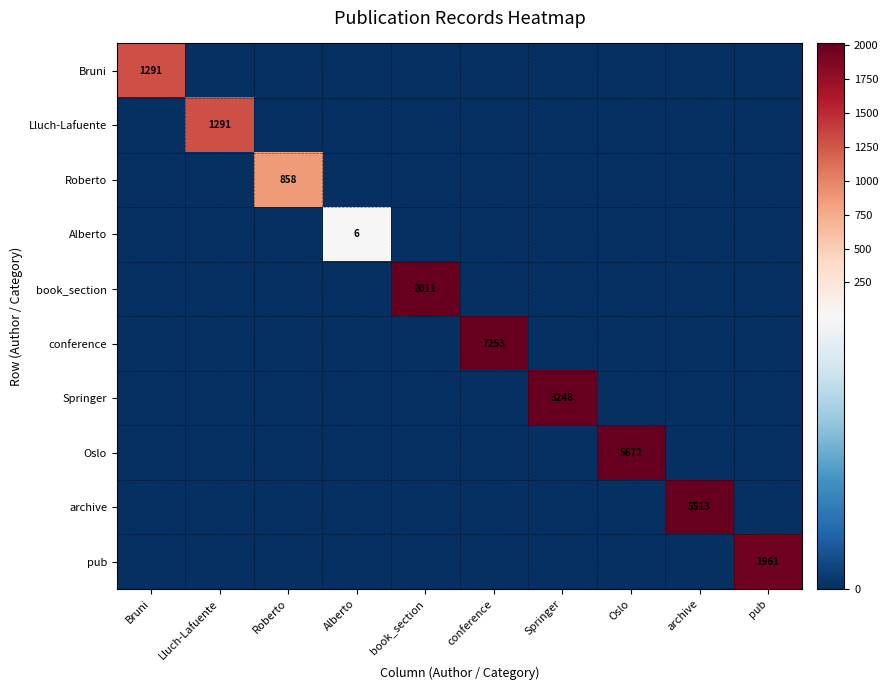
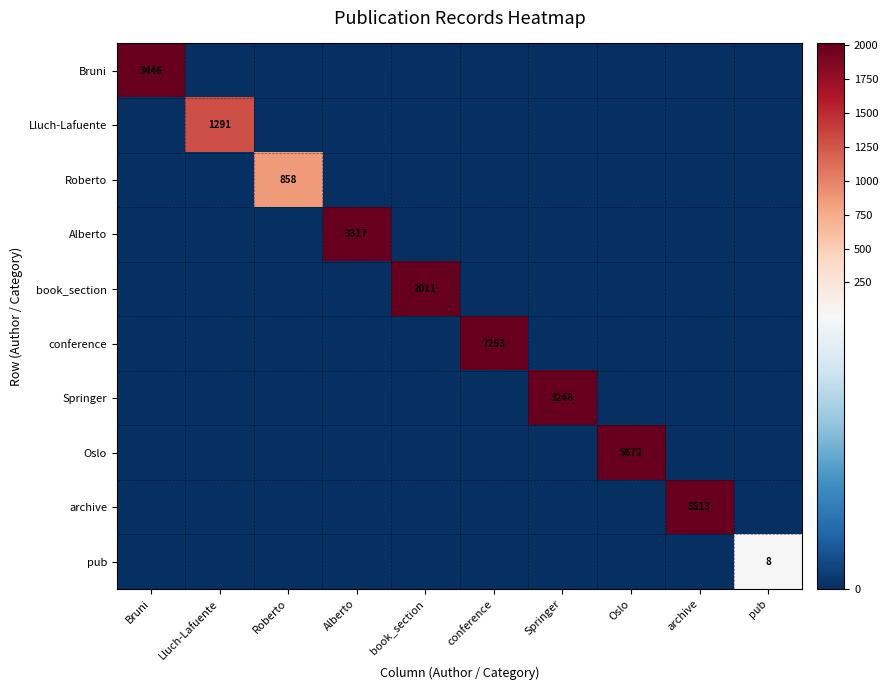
  {
    "Bruni": {
-     "Bruni": 1291
+     "Bruni": 3446
    },
    "Lluch-Lafuente": {
      "Lluch-Lafuente": 1291
    },
    "Roberto": {
      "Roberto": 858
    },
    "Alberto": {
-     "Alberto": 6
+     "Alberto": 3317
    },
    "book_section": {
      "book_section": 2011
    },
    "conference": {
      "conference": 7253
    },
    "Springer": {
      "Springer": 3248
    },
    "Oslo": {
      "Oslo": 5672
    },
    "archive": {
      "archive": 5513
    },
    "pub": {
-     "pub": 1961
+     "pub": 8
    }
  }
